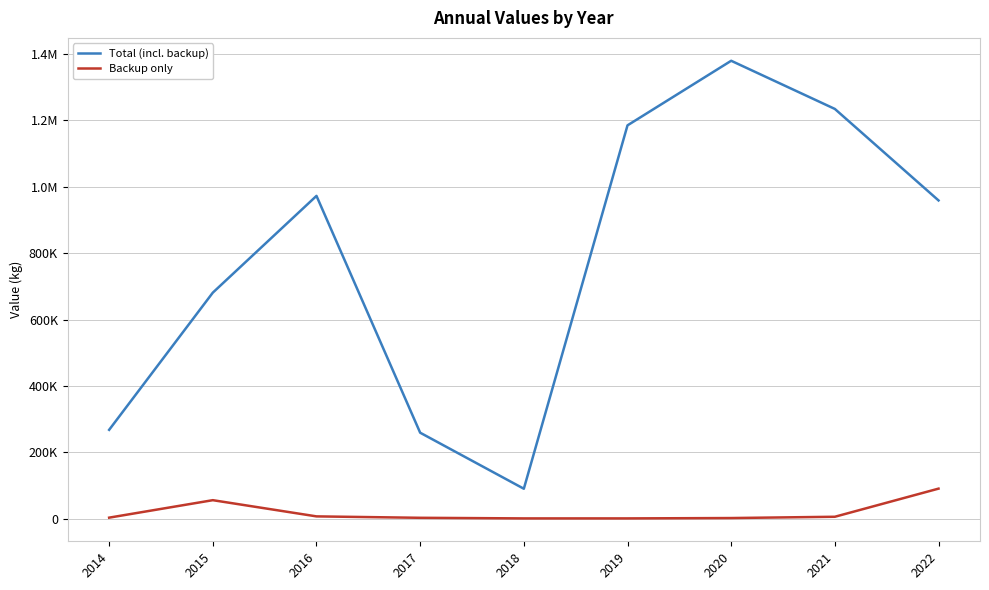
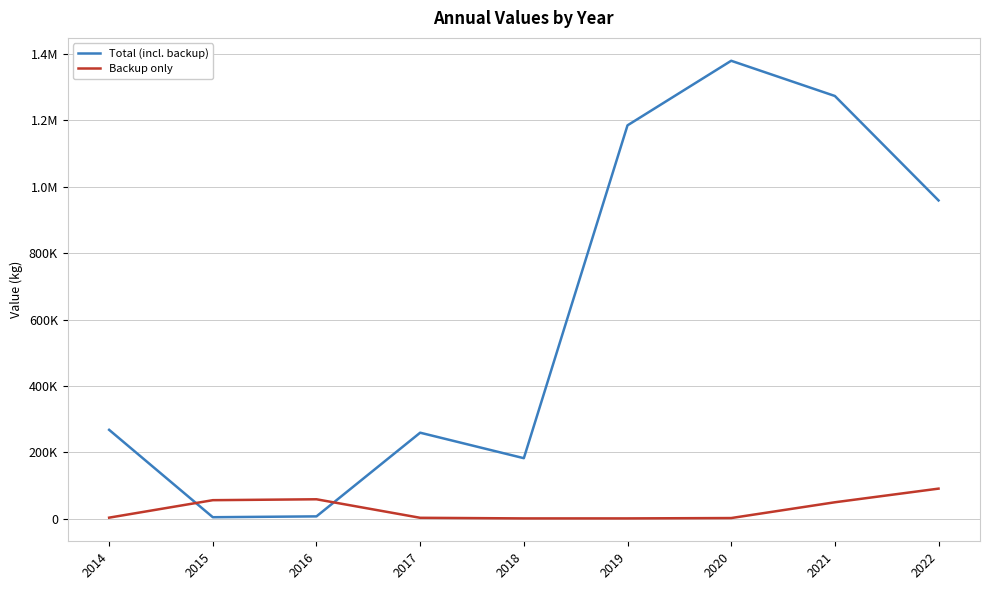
  {
    "Total (incl. backup)": {
      "2014": 270000,
-     "2015": 680000,
-     "2016": 970000,
+     "2015": 0,
+     "2016": 10000,
      "2017": 260000,
-     "2018": 90000,
+     "2018": 180000,
      "2019": 1190000,
      "2020": 1380000,
-     "2021": 1230000,
+     "2021": 1270000,
      "2022": 960000
    },
    "Backup only": {
      "2014": 0,
      "2015": 60000,
-     "2016": 10000,
+     "2016": 60000,
      "2017": 0,
      "2018": 0,
      "2019": 0,
      "2020": 0,
-     "2021": 10000,
+     "2021": 50000,
      "2022": 90000
    }
  }
